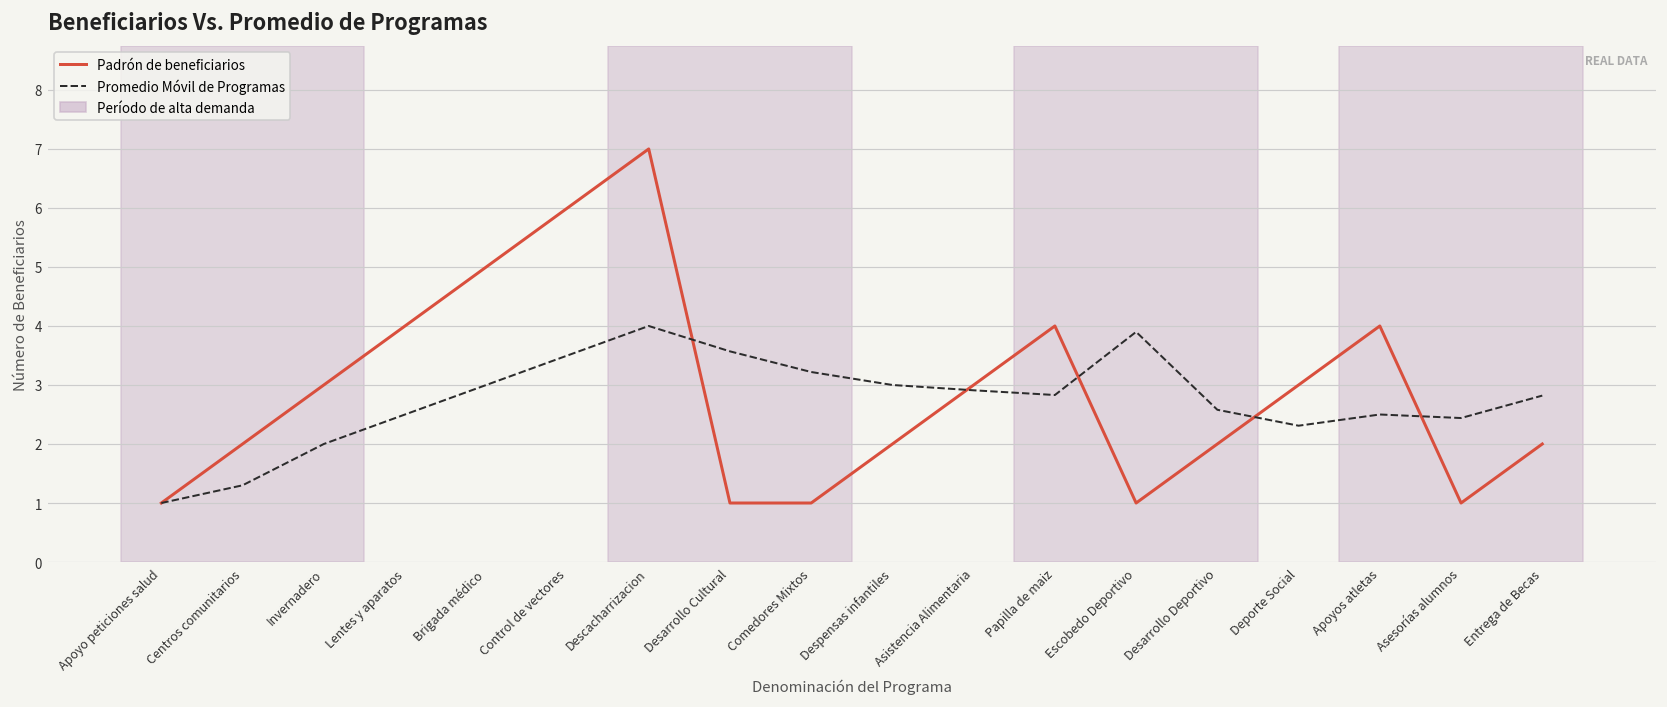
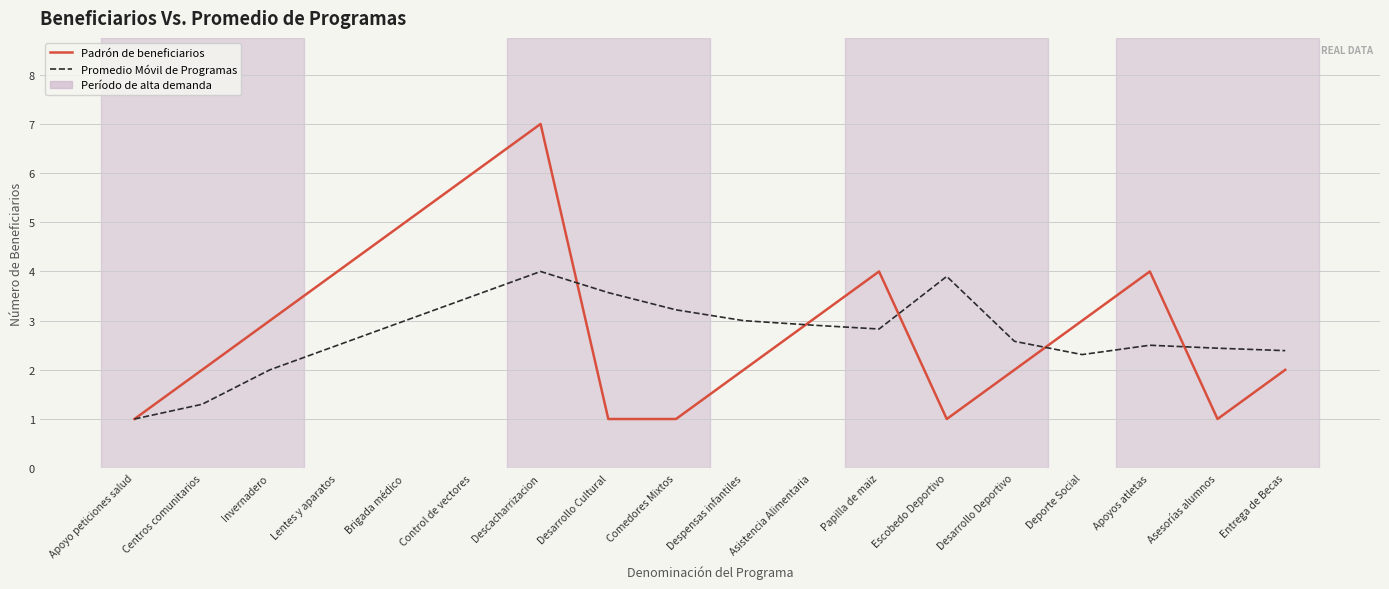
  {
    "Padrón de beneficiarios": {
      "Centros comunitarios": 2.0,
      "Invernadero": 3.0,
      "Lentes y aparatos": 4.0,
      "Brigada médico": 5.0,
      "Control de vectores": 6.0,
      "Descacharrizacion": 7.0,
      "Desarrollo Cultural": 1.0,
      "Comedores Mixtos": 1.0,
      "Despensas infantiles": 2.0,
      "Asistencia Alimentaria": 3.0,
      "Papilla de maiz": 4.0,
      "Escobedo Deportivo": 1.0,
      "Desarrollo Deportivo": 2.0,
      "Deporte Social": 3.0,
      "Apoyos atletas": 4.0,
      "Asesorías alumnos": 1.0,
      "Entrega de Becas": 2.0
    },
    "Promedio Móvil de Programas": {
      "Centros comunitarios": 1.3,
      "Invernadero": 2.0,
      "Lentes y aparatos": 2.5,
      "Brigada médico": 3.0,
      "Control de vectores": 3.5,
      "Descacharrizacion": 4.0,
      "Desarrollo Cultural": 3.6,
      "Comedores Mixtos": 3.2,
      "Despensas infantiles": 3.0,
      "Asistencia Alimentaria": 2.9,
      "Papilla de maiz": 2.8,
      "Escobedo Deportivo": 3.9,
      "Desarrollo Deportivo": 2.6,
      "Deporte Social": 2.3,
      "Apoyos atletas": 2.5,
      "Asesorías alumnos": 2.4,
-     "Entrega de Becas": 2.8
+     "Entrega de Becas": 2.4
    }
  }
